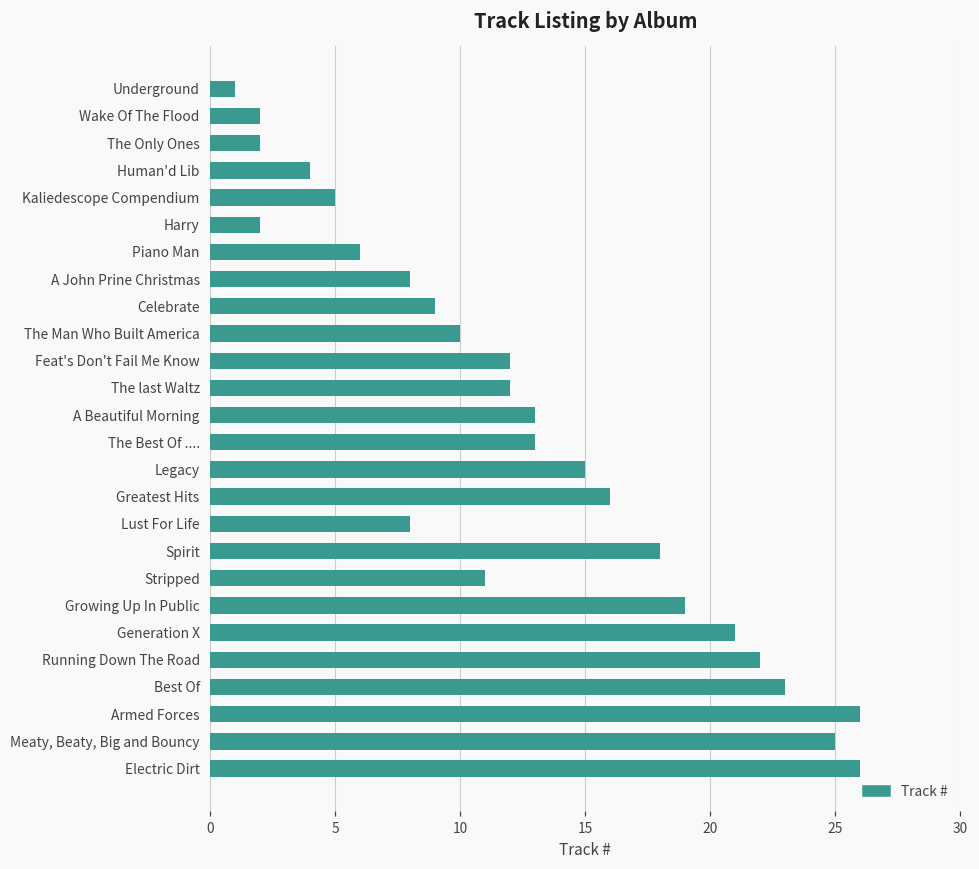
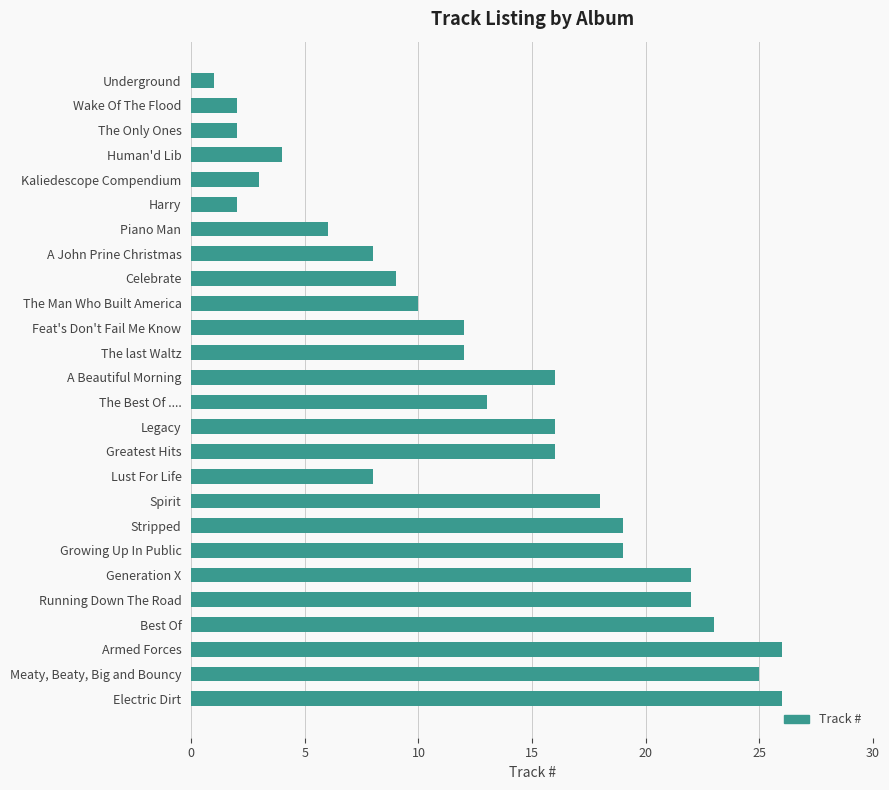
  {
    "Underground": 1,
    "Wake Of The Flood": 2,
    "The Only Ones": 2,
    "Human'd Lib": 4,
-   "Kaliedescope Compendium": 5,
+   "Kaliedescope Compendium": 3,
    "Harry": 2,
    "Piano Man": 6,
    "A John Prine Christmas": 8,
    "Celebrate": 9,
    "The Man Who Built America": 10,
    "Feat's Don't Fail Me Know": 12,
    "The last Waltz": 12,
-   "A Beautiful Morning": 13,
+   "A Beautiful Morning": 16,
    "The Best Of ....": 13,
-   "Legacy": 15,
+   "Legacy": 16,
    "Greatest Hits": 16,
    "Lust For Life": 8,
    "Spirit": 18,
-   "Stripped": 11,
+   "Stripped": 19,
    "Growing Up In Public": 19,
-   "Generation X": 21,
+   "Generation X": 22,
    "Running Down The Road": 22,
    "Best Of": 23,
    "Armed Forces": 26,
    "Meaty, Beaty, Big and Bouncy": 25,
    "Electric Dirt": 26
  }
